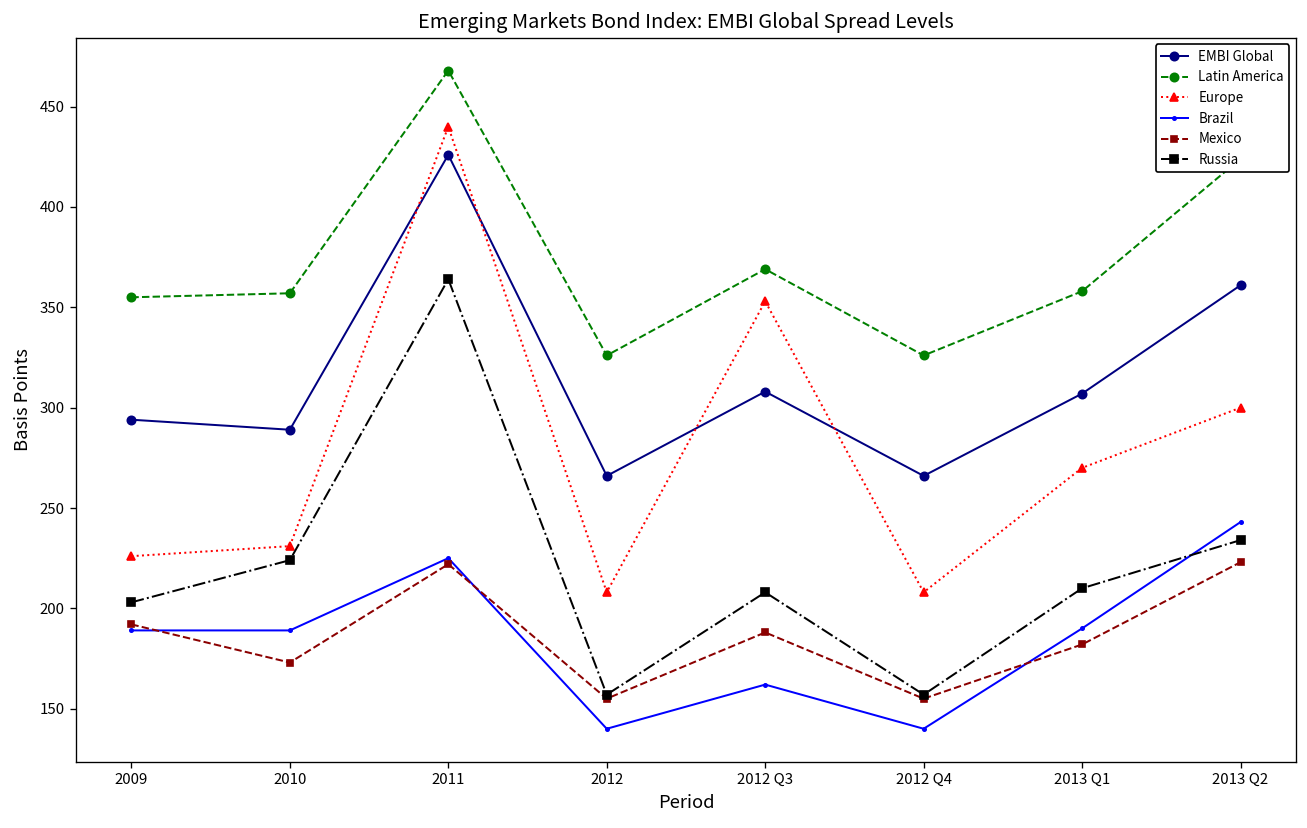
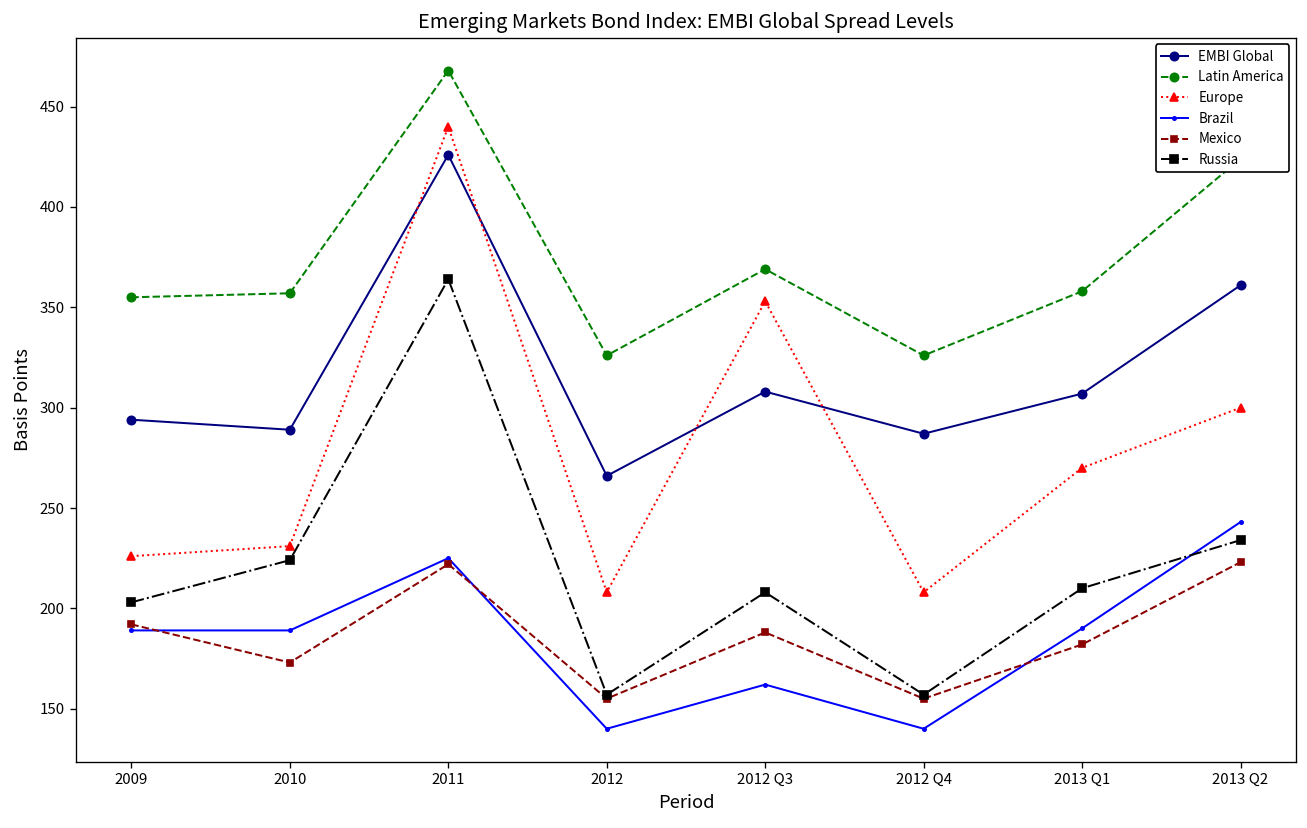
  {
    "EMBI Global": {
      "2009": 294,
      "2010": 289,
      "2011": 426,
      "2012": 266,
      "2012 Q3": 308,
-     "2012 Q4": 266,
+     "2012 Q4": 287,
      "2013 Q1": 307,
      "2013 Q2": 361
    },
    "Latin America": {
      "2009": 355,
      "2010": 357,
      "2011": 468,
      "2012": 326,
      "2012 Q3": 369,
      "2012 Q4": 326,
      "2013 Q1": 358
    },
    "Europe": {
      "2009": 226,
      "2010": 231,
      "2011": 440,
      "2012": 208,
      "2012 Q3": 353,
      "2012 Q4": 208,
      "2013 Q1": 270,
      "2013 Q2": 300
    },
    "Brazil": {
      "2009": 189,
      "2010": 189,
      "2011": 225,
      "2012": 140,
      "2012 Q3": 162,
      "2012 Q4": 140,
      "2013 Q1": 190,
      "2013 Q2": 243
    },
    "Mexico": {
      "2009": 192,
      "2010": 173,
      "2011": 222,
      "2012": 155,
      "2012 Q3": 188,
      "2012 Q4": 155,
      "2013 Q1": 182,
      "2013 Q2": 223
    },
    "Russia": {
      "2009": 203,
      "2010": 224,
      "2011": 364,
      "2012": 157,
      "2012 Q3": 208,
      "2012 Q4": 157,
      "2013 Q1": 210,
      "2013 Q2": 234
    }
  }
